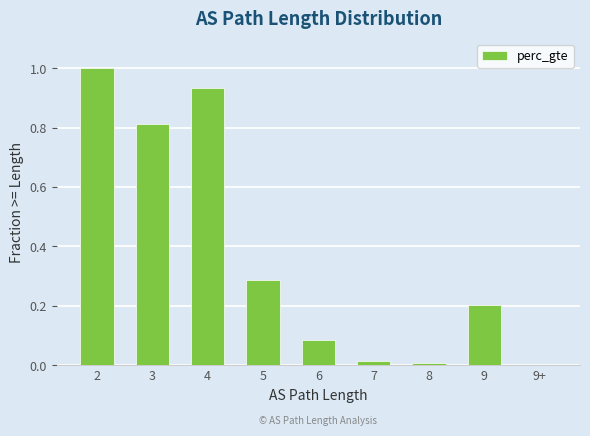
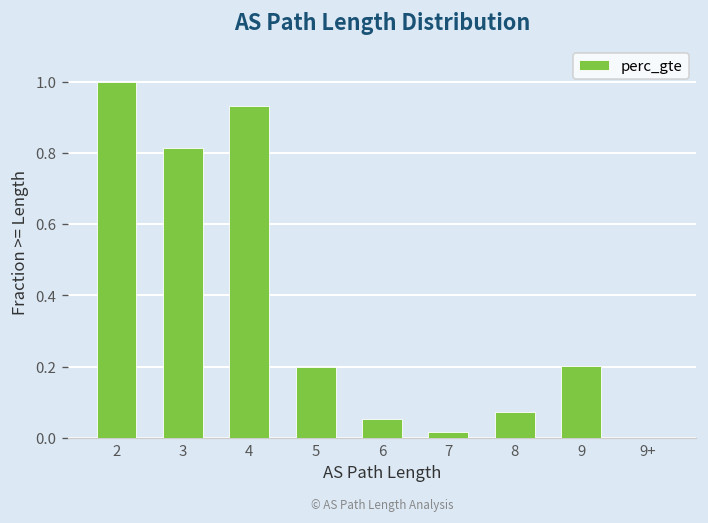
  {
    "2": 1.00,
    "3": 0.81,
    "4": 0.93,
-   "5": 0.29,
-   "6": 0.09,
+   "5": 0.20,
+   "6": 0.05,
    "7": 0.02,
-   "8": 0.01,
+   "8": 0.07,
    "9": 0.20,
    "9+": 0.00
  }
